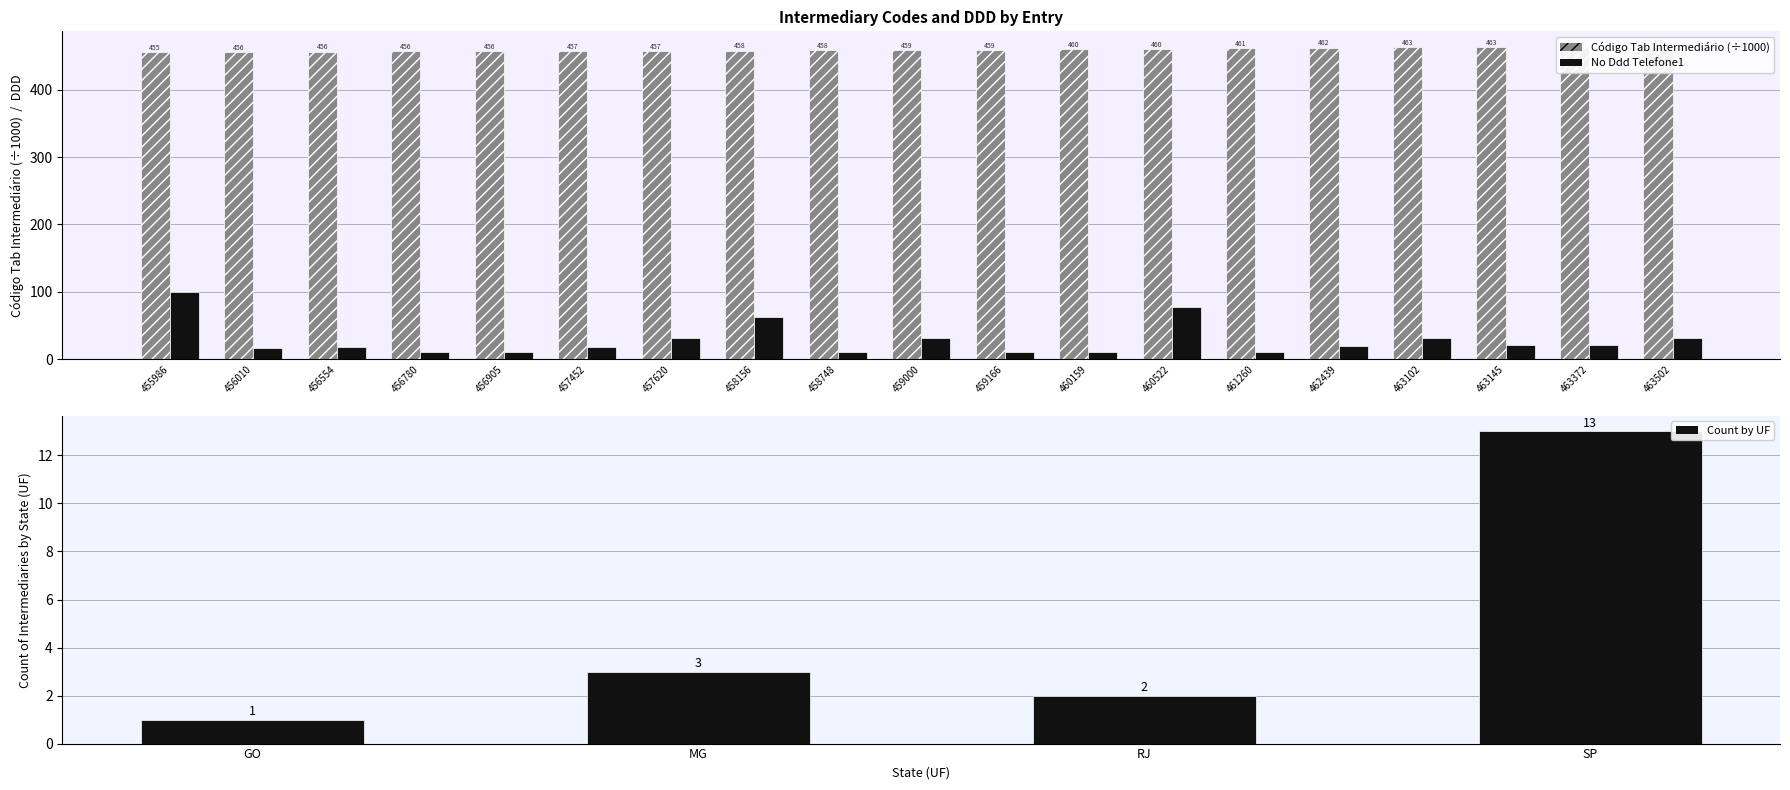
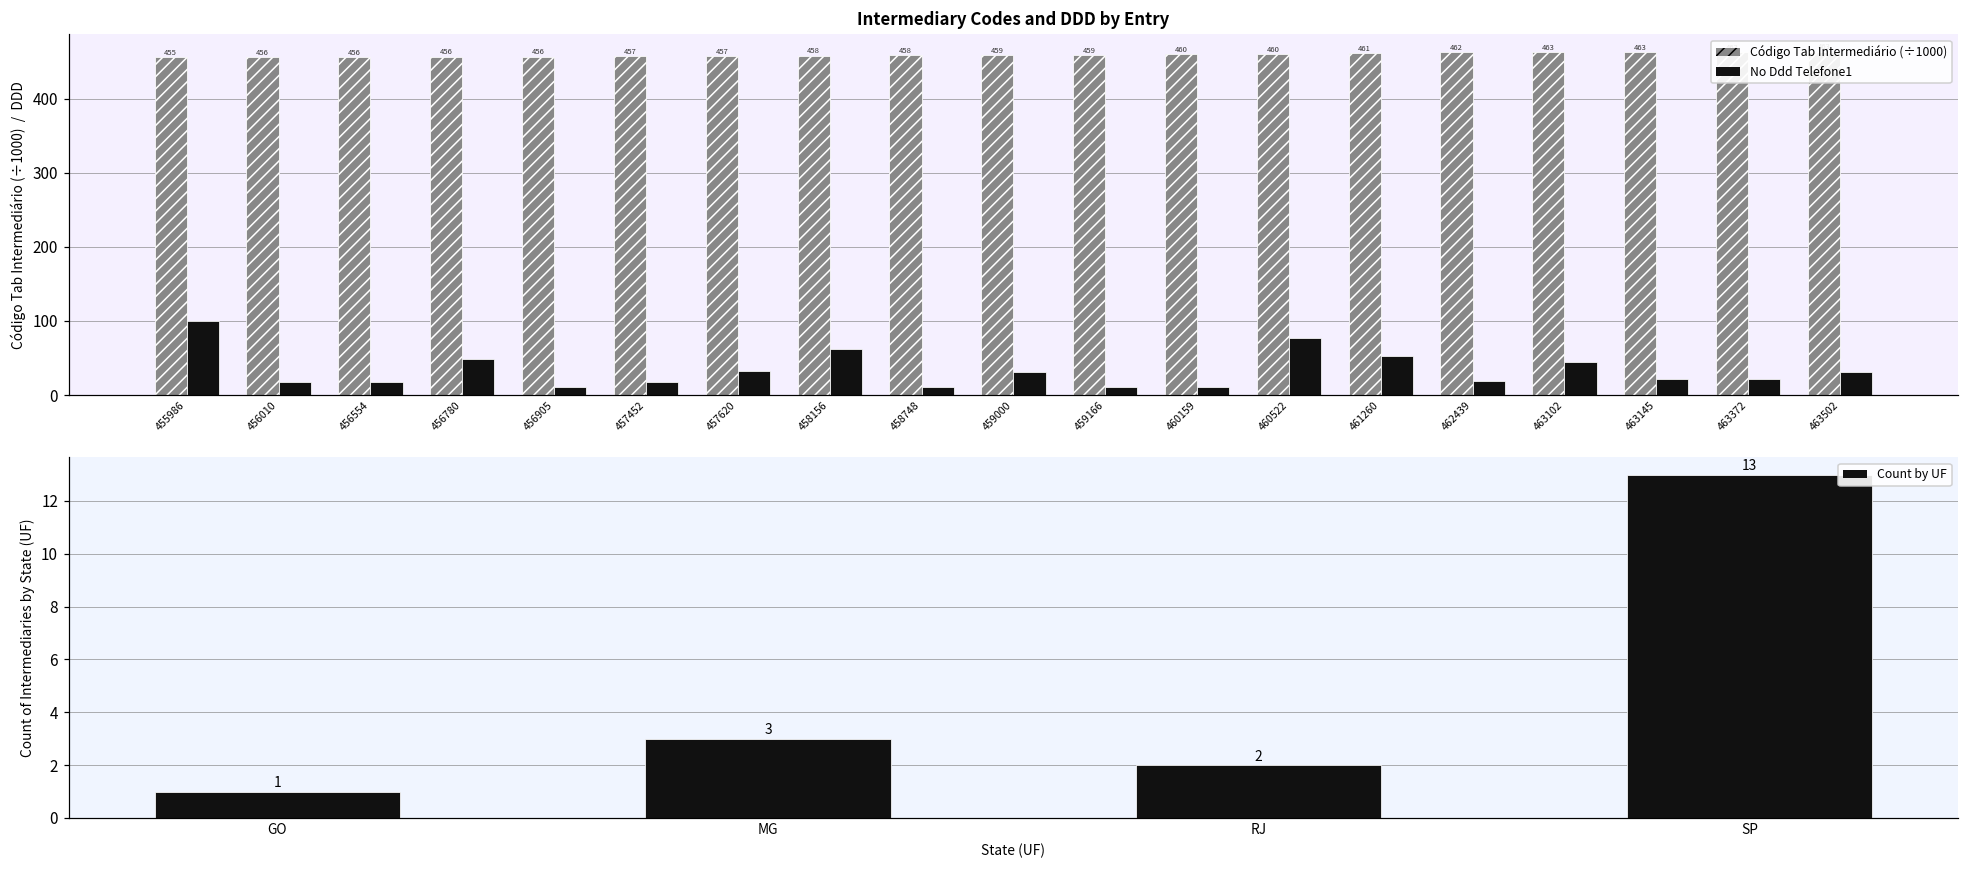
  {
    "Intermediary Codes and DDD by Entry": {
      "Código Tab Intermediário (÷1000)": {
        "456010": 456,
        "457452": 457,
        "458156": 458,
        "459000": 459,
        "459166": 459,
        "460159": 460,
        "461260": 461,
        "462439": 462,
        "463102": 463,
        "463145": 463
      },
      "No Ddd Telefone1": {
        "455986": 100,
        "456010": 20,
        "456554": 20,
-       "456780": 10,
+       "456780": 50,
        "456905": 10,
        "457452": 20,
        "457620": 30,
        "458156": 60,
        "458748": 10,
        "459000": 30,
        "459166": 10,
        "460159": 10,
        "460522": 80,
-       "461260": 10,
+       "461260": 50,
        "462439": 20,
-       "463102": 30,
+       "463102": 40,
        "463145": 20,
        "463372": 20,
        "463502": 30
      }
    }
  }
